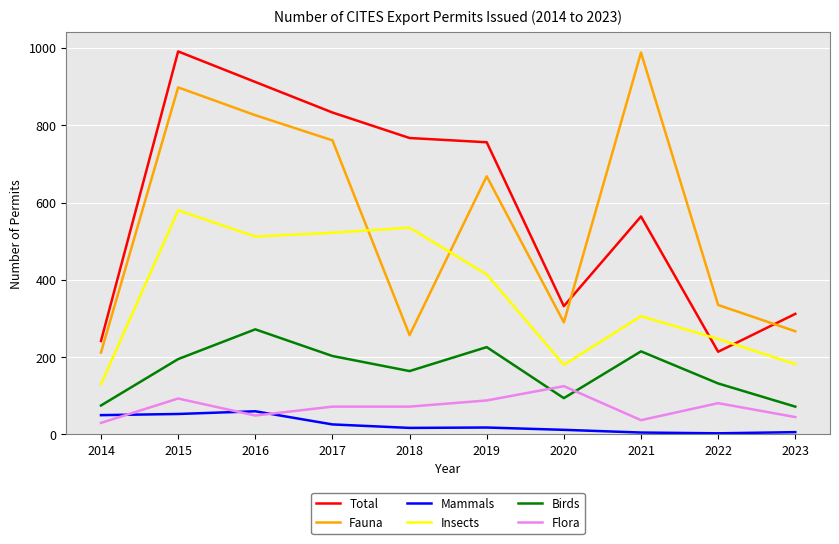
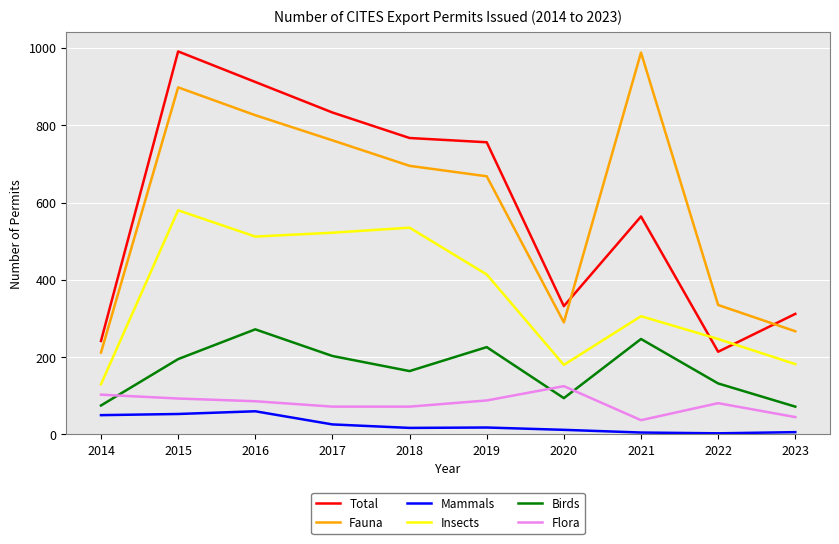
  {
    "Total": {
      "2014": 240,
      "2015": 990,
      "2016": 910,
      "2017": 830,
      "2018": 770,
      "2019": 760,
      "2020": 330,
      "2021": 560,
      "2022": 210,
      "2023": 310
    },
    "Fauna": {
      "2014": 210,
      "2015": 900,
      "2016": 830,
      "2017": 760,
-     "2018": 260,
+     "2018": 700,
      "2019": 670,
      "2020": 290,
      "2021": 990,
      "2022": 340,
      "2023": 270
    },
    "Mammals": {
      "2014": 50,
      "2015": 50,
      "2016": 60,
      "2017": 30,
      "2018": 20,
      "2019": 20,
      "2020": 10,
      "2021": 10,
      "2022": 0,
      "2023": 10
    },
    "Insects": {
      "2014": 130,
      "2015": 580,
      "2016": 510,
      "2017": 520,
      "2018": 540,
      "2019": 410,
      "2020": 180,
      "2021": 310,
      "2022": 250,
      "2023": 180
    },
    "Birds": {
      "2014": 80,
      "2015": 200,
      "2016": 270,
      "2017": 200,
      "2018": 160,
      "2019": 230,
      "2020": 90,
-     "2021": 220,
+     "2021": 250,
      "2022": 130,
      "2023": 70
    },
    "Flora": {
-     "2014": 30,
+     "2014": 100,
      "2015": 90,
-     "2016": 50,
+     "2016": 90,
      "2017": 70,
      "2018": 70,
      "2019": 90,
      "2020": 130,
      "2021": 40,
      "2022": 80,
      "2023": 50
    }
  }
